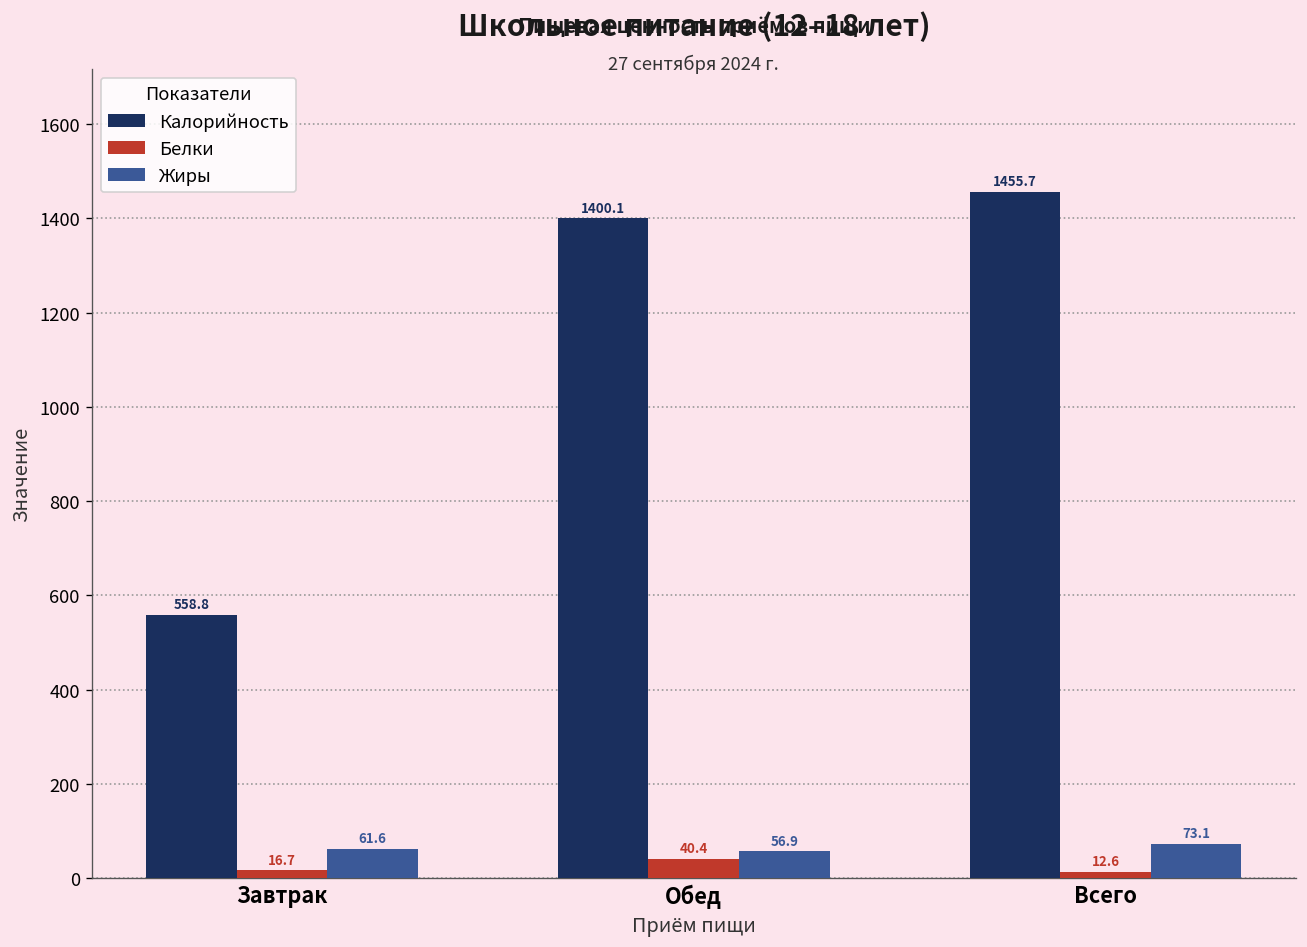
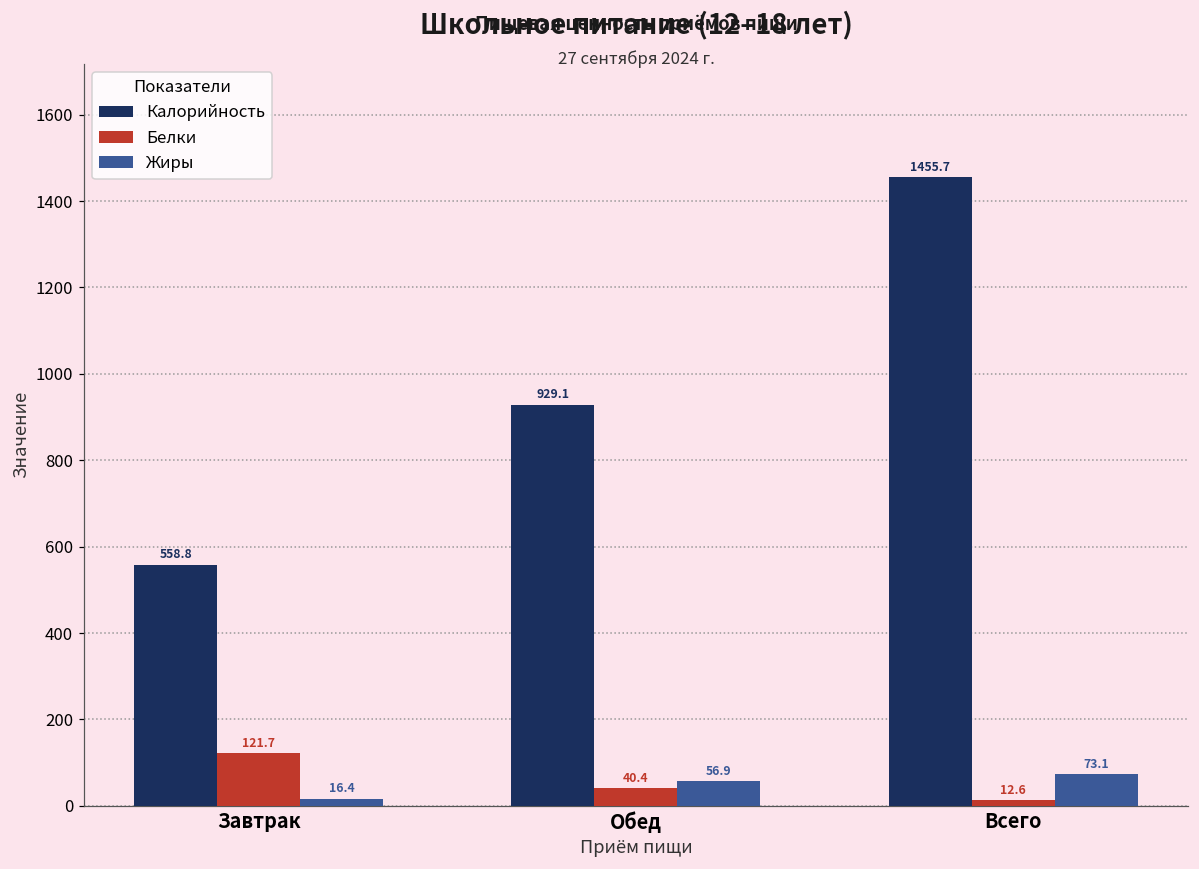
  {
    "Калорийность": {
      "Завтрак": 558.8,
-     "Обед": 1400.1,
+     "Обед": 929.1,
      "Всего": 1455.7
    },
    "Белки": {
-     "Завтрак": 16.7,
+     "Завтрак": 121.7,
      "Обед": 40.4,
      "Всего": 12.6
    },
    "Жиры": {
-     "Завтрак": 61.6,
+     "Завтрак": 16.4,
      "Обед": 56.9,
      "Всего": 73.1
    }
  }
